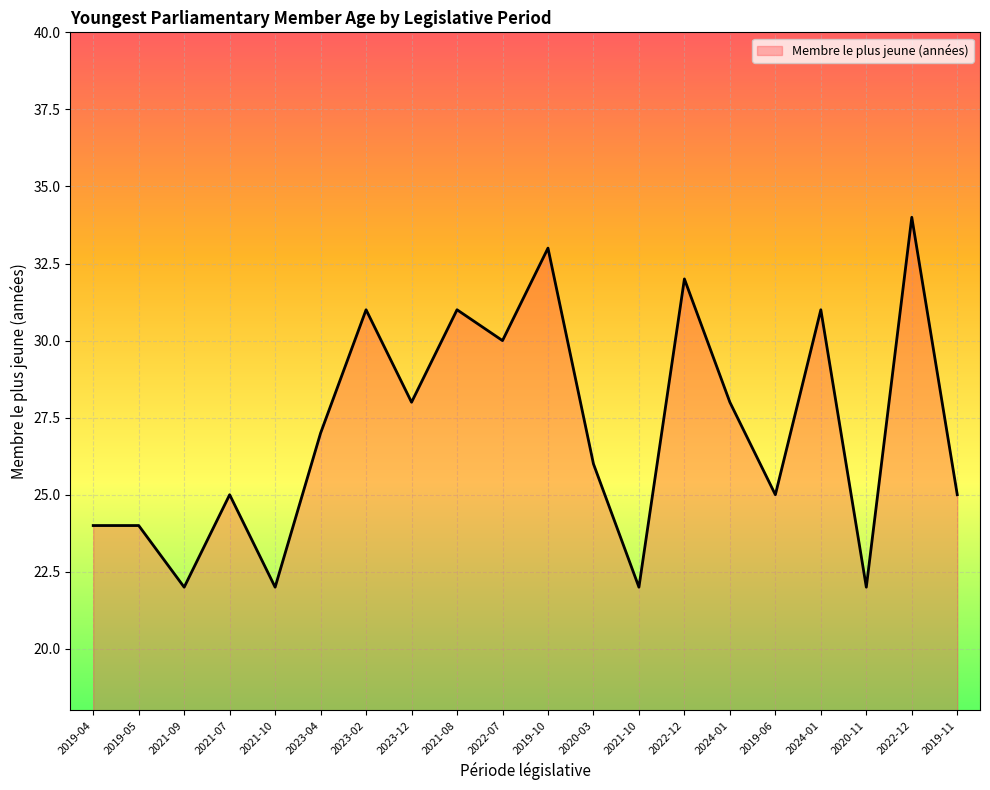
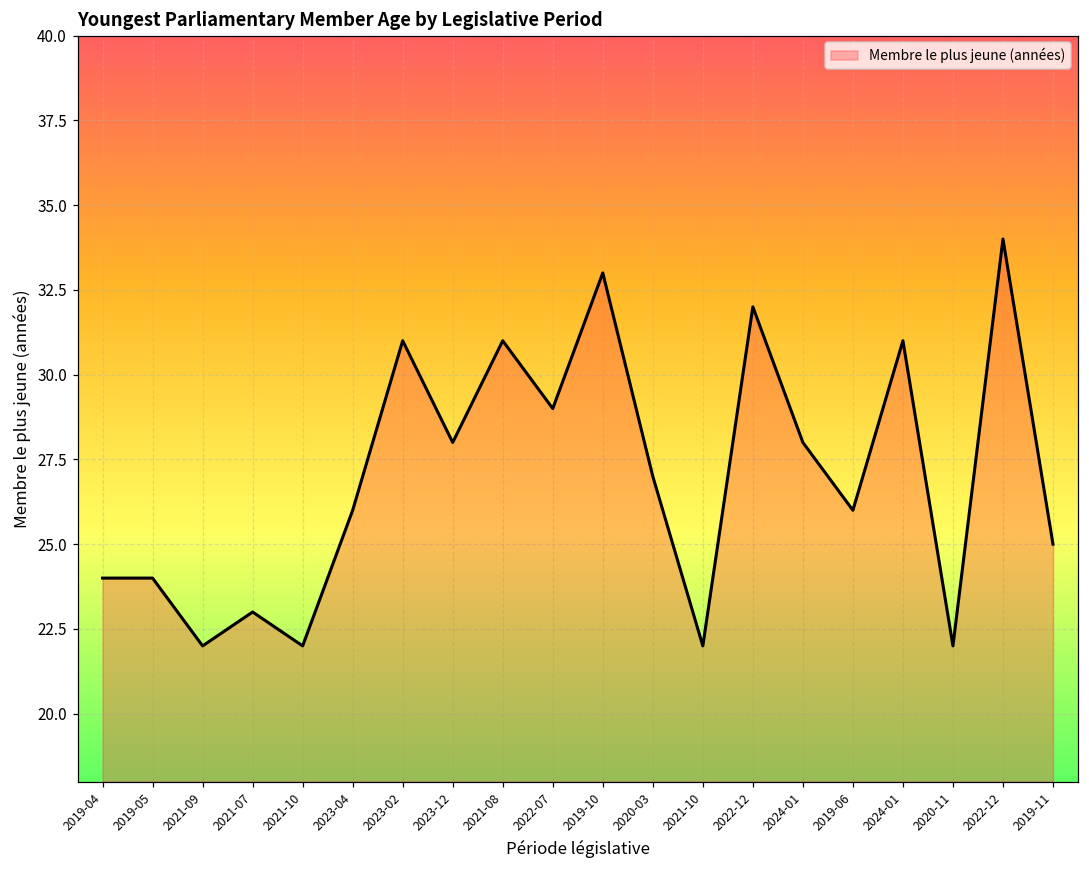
  {
    "2019-04": 24,
    "2019-05": 24,
    "2021-09": 22,
-   "2021-07": 25,
-   "2023-04": 27,
+   "2021-07": 23,
+   "2023-04": 26,
    "2023-02": 31,
    "2023-12": 28,
    "2021-08": 31,
-   "2022-07": 30,
+   "2022-07": 29,
    "2019-10": 33,
-   "2020-03": 26,
-   "2019-06": 25,
+   "2020-03": 27,
+   "2019-06": 26,
    "2020-11": 22,
    "2019-11": 25
  }
